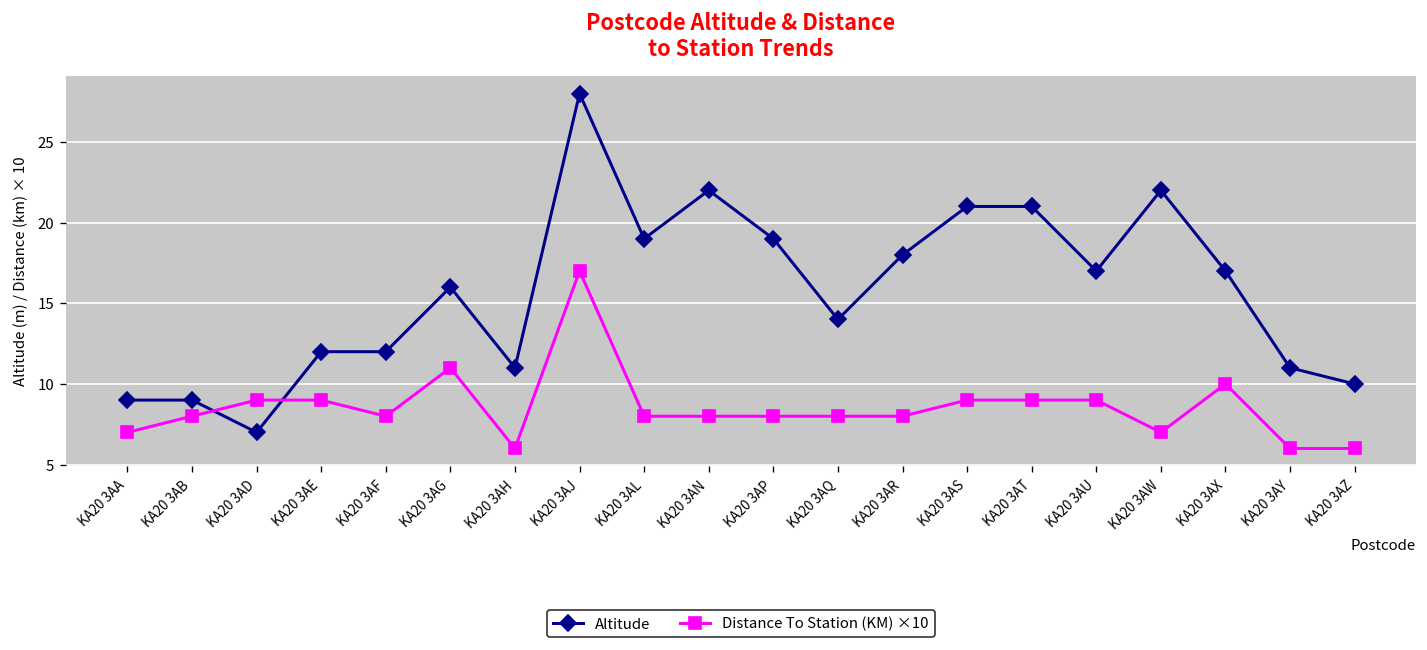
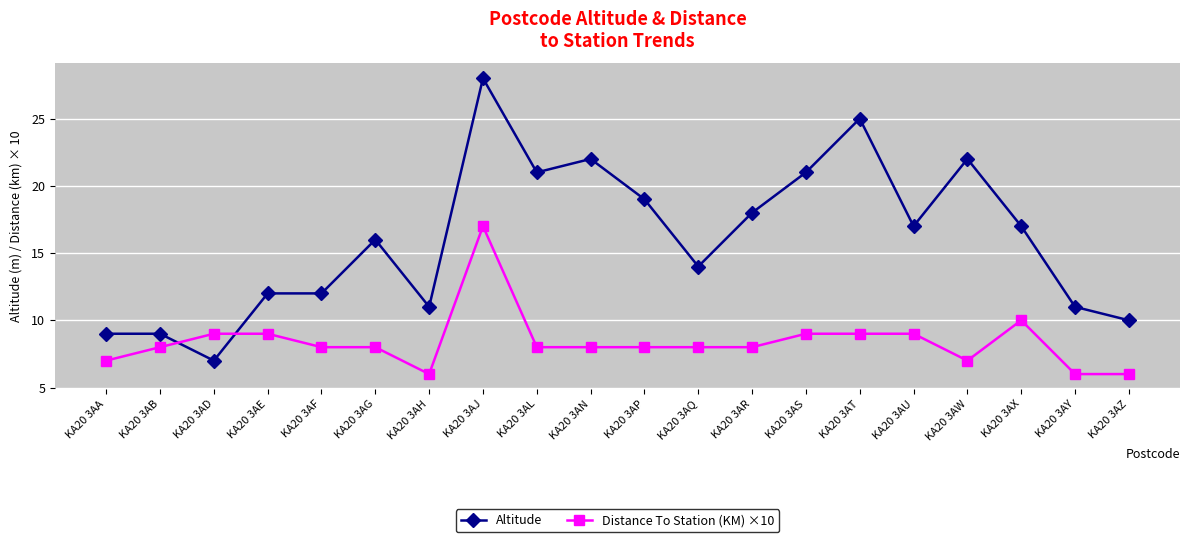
  {
    "Altitude": {
      "KA20 3AA": 9,
      "KA20 3AB": 9,
      "KA20 3AD": 7,
      "KA20 3AE": 12,
      "KA20 3AF": 12,
      "KA20 3AG": 16,
      "KA20 3AH": 11,
      "KA20 3AJ": 28,
-     "KA20 3AL": 19,
+     "KA20 3AL": 21,
      "KA20 3AN": 22,
      "KA20 3AP": 19,
      "KA20 3AQ": 14,
      "KA20 3AR": 18,
      "KA20 3AS": 21,
-     "KA20 3AT": 21,
+     "KA20 3AT": 25,
      "KA20 3AU": 17,
      "KA20 3AW": 22,
      "KA20 3AX": 17,
      "KA20 3AY": 11,
      "KA20 3AZ": 10
    },
    "Distance To Station (KM) ×10": {
      "KA20 3AA": 7.0,
      "KA20 3AB": 8.0,
      "KA20 3AD": 9.0,
      "KA20 3AE": 9.0,
      "KA20 3AF": 8.0,
-     "KA20 3AG": 11.0,
+     "KA20 3AG": 8.0,
      "KA20 3AH": 6.0,
      "KA20 3AJ": 17.0,
      "KA20 3AL": 8.0,
      "KA20 3AN": 8.0,
      "KA20 3AP": 8.0,
      "KA20 3AQ": 8.0,
      "KA20 3AR": 8.0,
      "KA20 3AS": 9.0,
      "KA20 3AT": 9.0,
      "KA20 3AU": 9.0,
      "KA20 3AW": 7.0,
      "KA20 3AX": 10.0,
      "KA20 3AY": 6.0,
      "KA20 3AZ": 6.0
    }
  }
